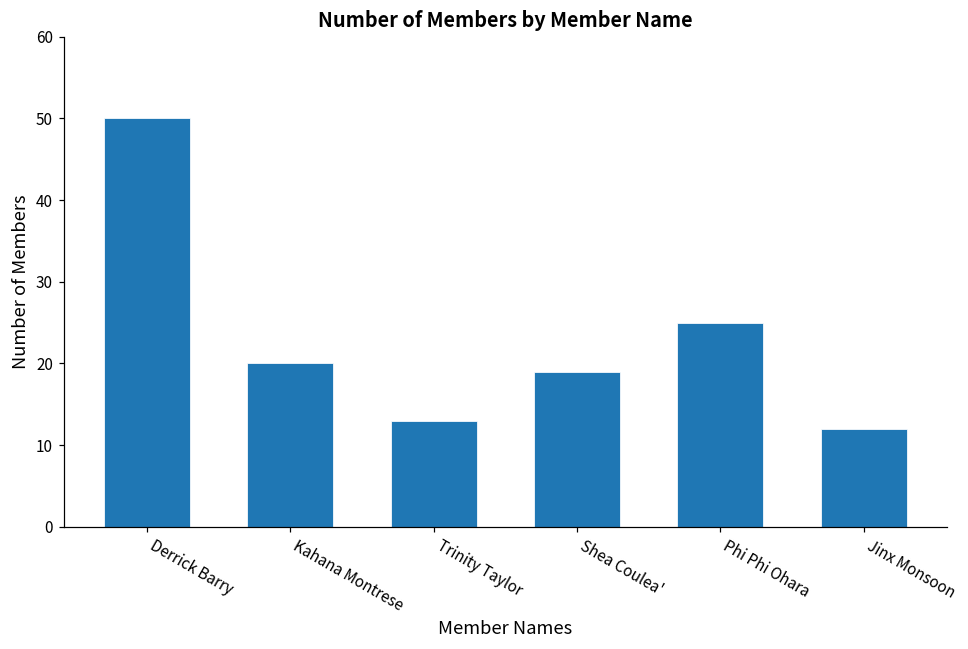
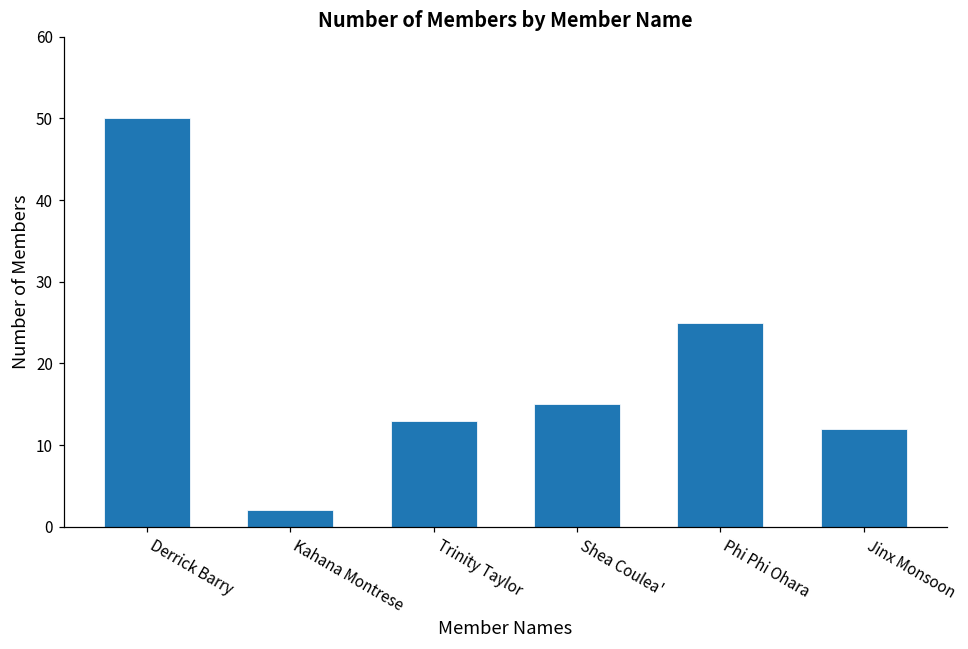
  {
    "Derrick Barry": 50,
-   "Kahana Montrese": 20,
+   "Kahana Montrese": 2,
    "Trinity Taylor": 13,
-   "Shea Coulea'": 19,
+   "Shea Coulea'": 15,
    "Phi Phi Ohara": 25,
    "Jinx Monsoon": 12
  }
